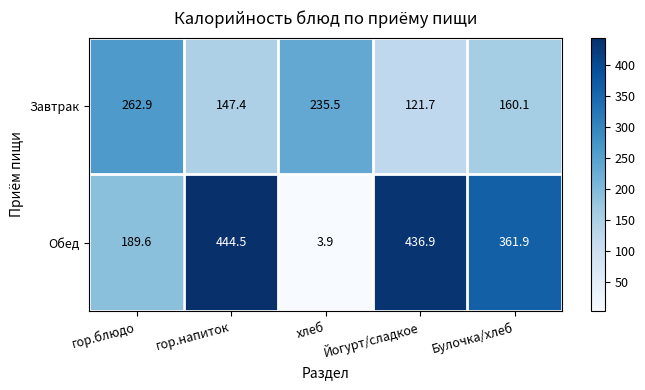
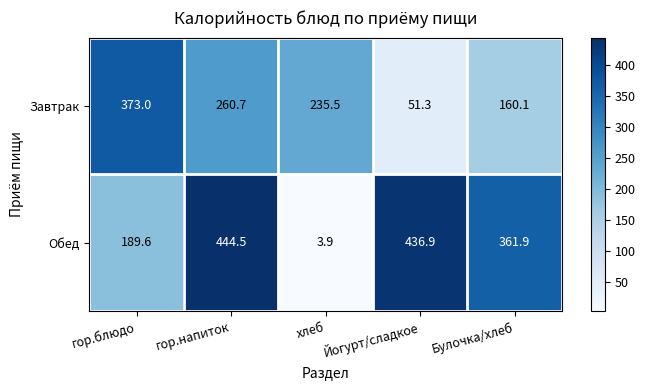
  {
    "Завтрак": {
-     "гор.блюдо": 262.9,
-     "гор.напиток": 147.4,
+     "гор.блюдо": 373.0,
+     "гор.напиток": 260.7,
      "хлеб": 235.5,
-     "Йогурт/сладкое": 121.7,
+     "Йогурт/сладкое": 51.3,
      "Булочка/хлеб": 160.1
    },
    "Обед": {
      "гор.блюдо": 189.6,
      "гор.напиток": 444.5,
      "хлеб": 3.9,
      "Йогурт/сладкое": 436.9,
      "Булочка/хлеб": 361.9
    }
  }
